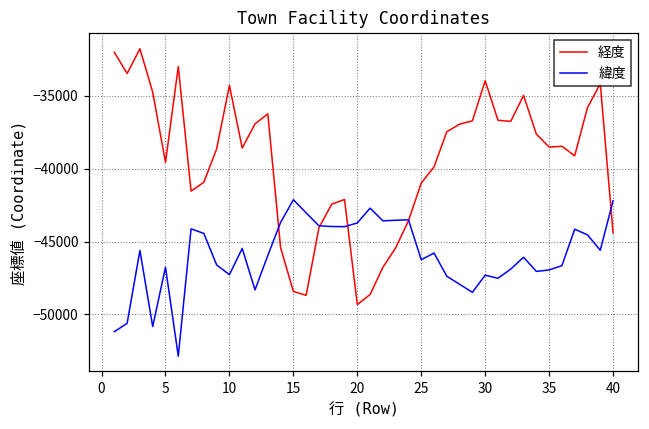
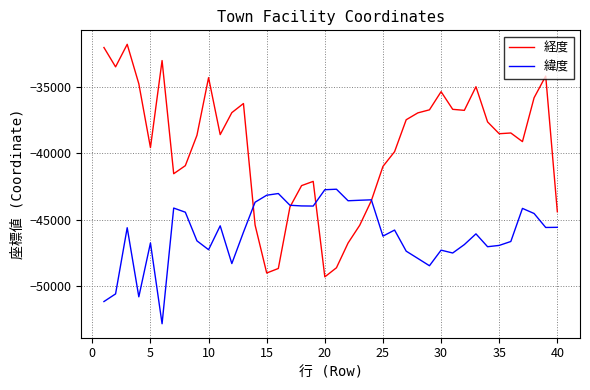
  {
    "経度": {
      "5": -39600,
      "10": -34300,
-     "15": -48400,
+     "15": -49000,
      "20": -49300,
      "25": -41000,
-     "30": -34000,
+     "30": -35300,
      "35": -38500,
      "40": -44400
    },
    "緯度": {
      "5": -46800,
      "10": -47300,
-     "15": -42100,
-     "20": -43700,
+     "15": -43200,
+     "20": -42700,
      "25": -46200,
      "30": -47300,
      "35": -46900,
-     "40": -42200
+     "40": -45600
    }
  }
